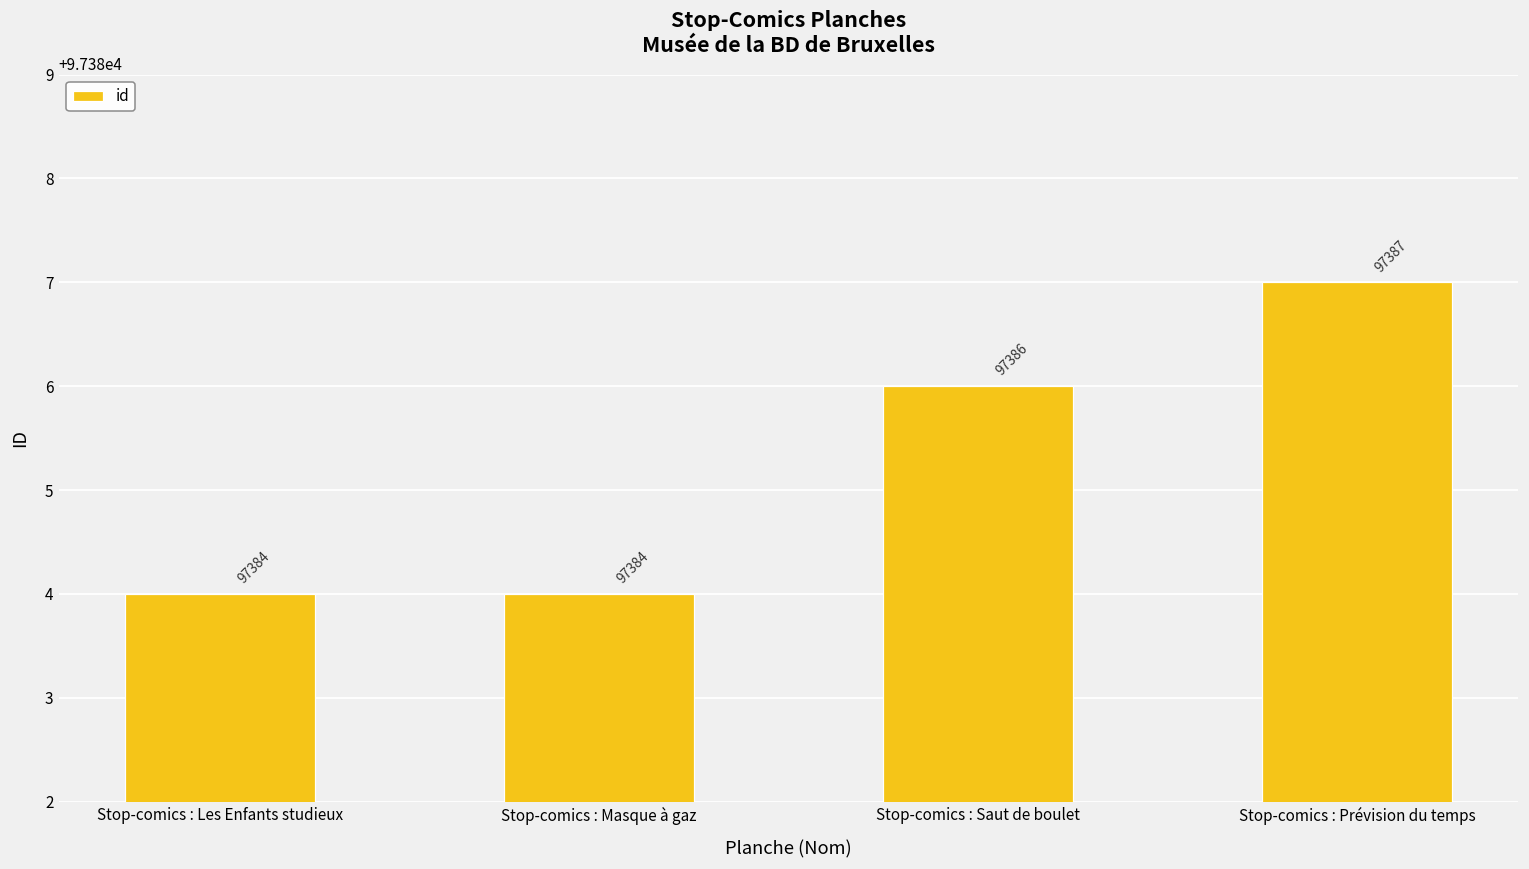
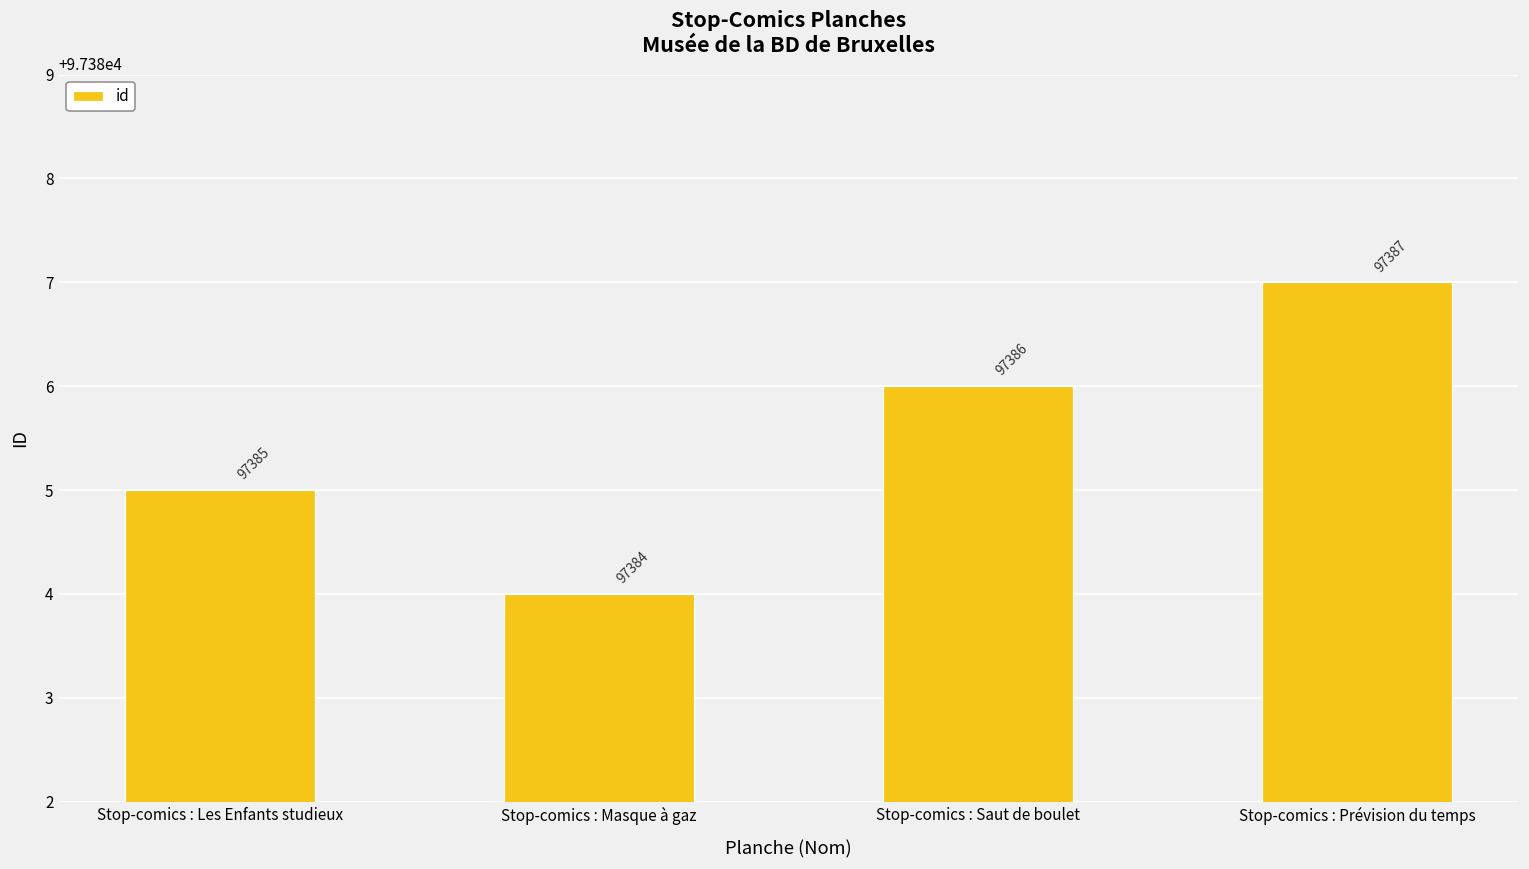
  {
-   "Stop-comics : Les Enfants studieux": 97384,
+   "Stop-comics : Les Enfants studieux": 97385,
    "Stop-comics : Masque à gaz": 97384,
    "Stop-comics : Saut de boulet": 97386,
    "Stop-comics : Prévision du temps": 97387
  }
